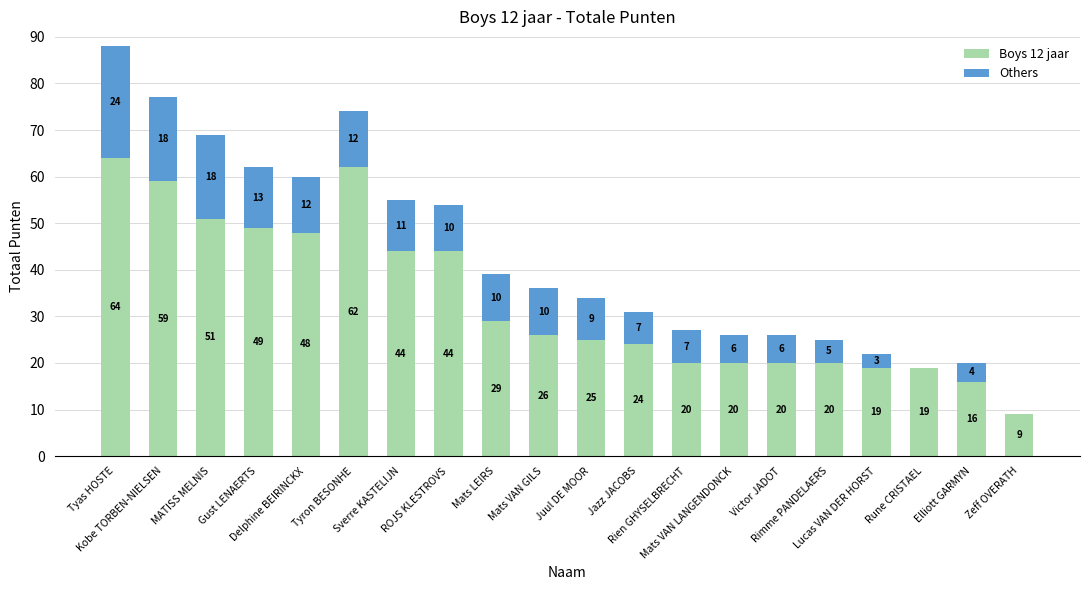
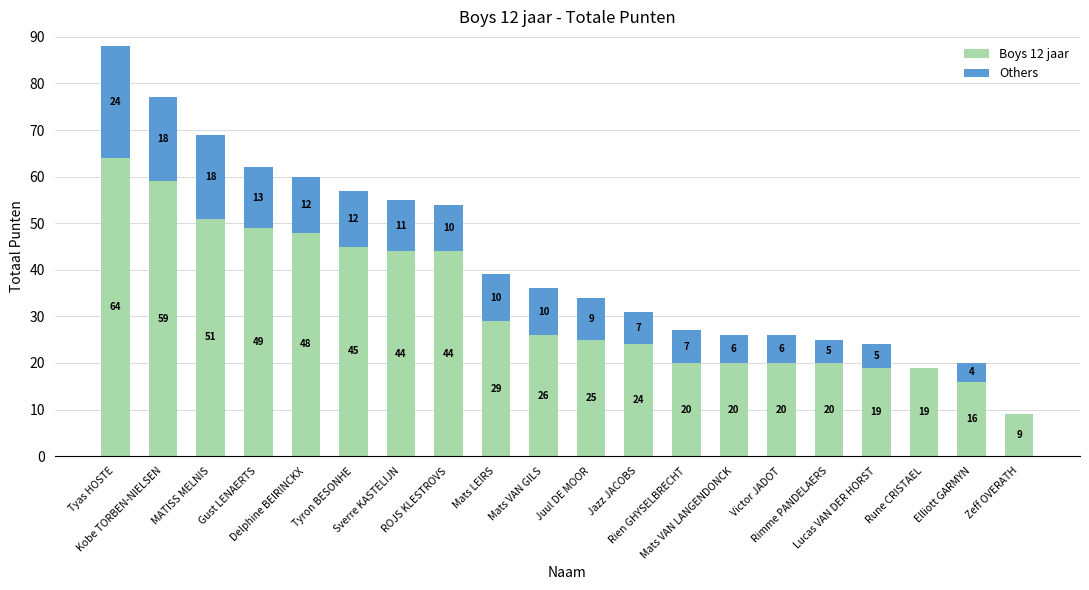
  {
    "Boys 12 jaar": {
      "Tyas HOSTE": 64,
      "Kobe TORBEN-NIELSEN": 59,
      "MATISS MELNIS": 51,
      "Gust LENAERTS": 49,
      "Delphine BEIRINCKX": 48,
-     "Tyron BESONHE": 62,
+     "Tyron BESONHE": 45,
      "Sverre KASTELIJN": 44,
      "ROJS KLESTROVS": 44,
      "Mats LEIRS": 29,
      "Mats VAN GILS": 26,
      "Juul DE MOOR": 25,
      "Jazz JACOBS": 24,
      "Rien GHYSELBRECHT": 20,
      "Mats VAN LANGENDONCK": 20,
      "Victor JADOT": 20,
      "Rimme PANDELAERS": 20,
      "Lucas VAN DER HORST": 19,
      "Rune CRISTAEL": 19,
      "Elliott GARMYN": 16,
      "Zeff OVERATH": 9
    },
    "Others": {
      "Tyas HOSTE": 24,
      "Kobe TORBEN-NIELSEN": 18,
      "MATISS MELNIS": 18,
      "Gust LENAERTS": 13,
      "Delphine BEIRINCKX": 12,
      "Tyron BESONHE": 12,
      "Sverre KASTELIJN": 11,
      "ROJS KLESTROVS": 10,
      "Mats LEIRS": 10,
      "Mats VAN GILS": 10,
      "Juul DE MOOR": 9,
      "Jazz JACOBS": 7,
      "Rien GHYSELBRECHT": 7,
      "Mats VAN LANGENDONCK": 6,
      "Victor JADOT": 6,
      "Rimme PANDELAERS": 5,
-     "Lucas VAN DER HORST": 3,
+     "Lucas VAN DER HORST": 5,
      "Elliott GARMYN": 4
    }
  }
